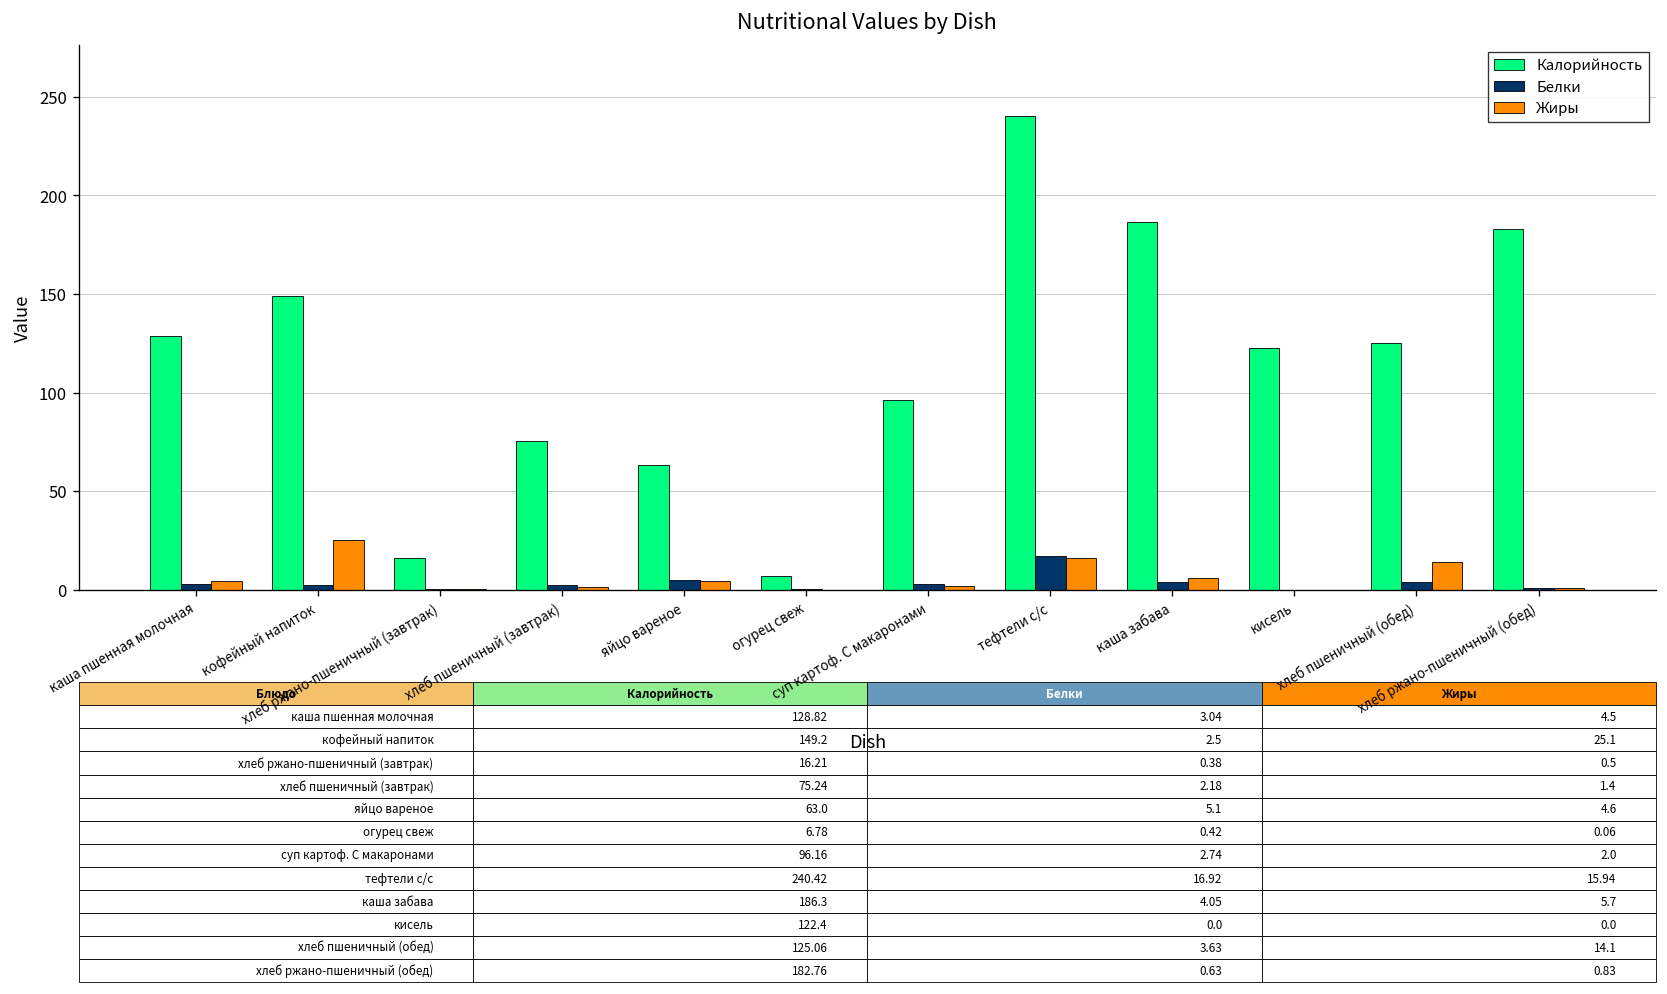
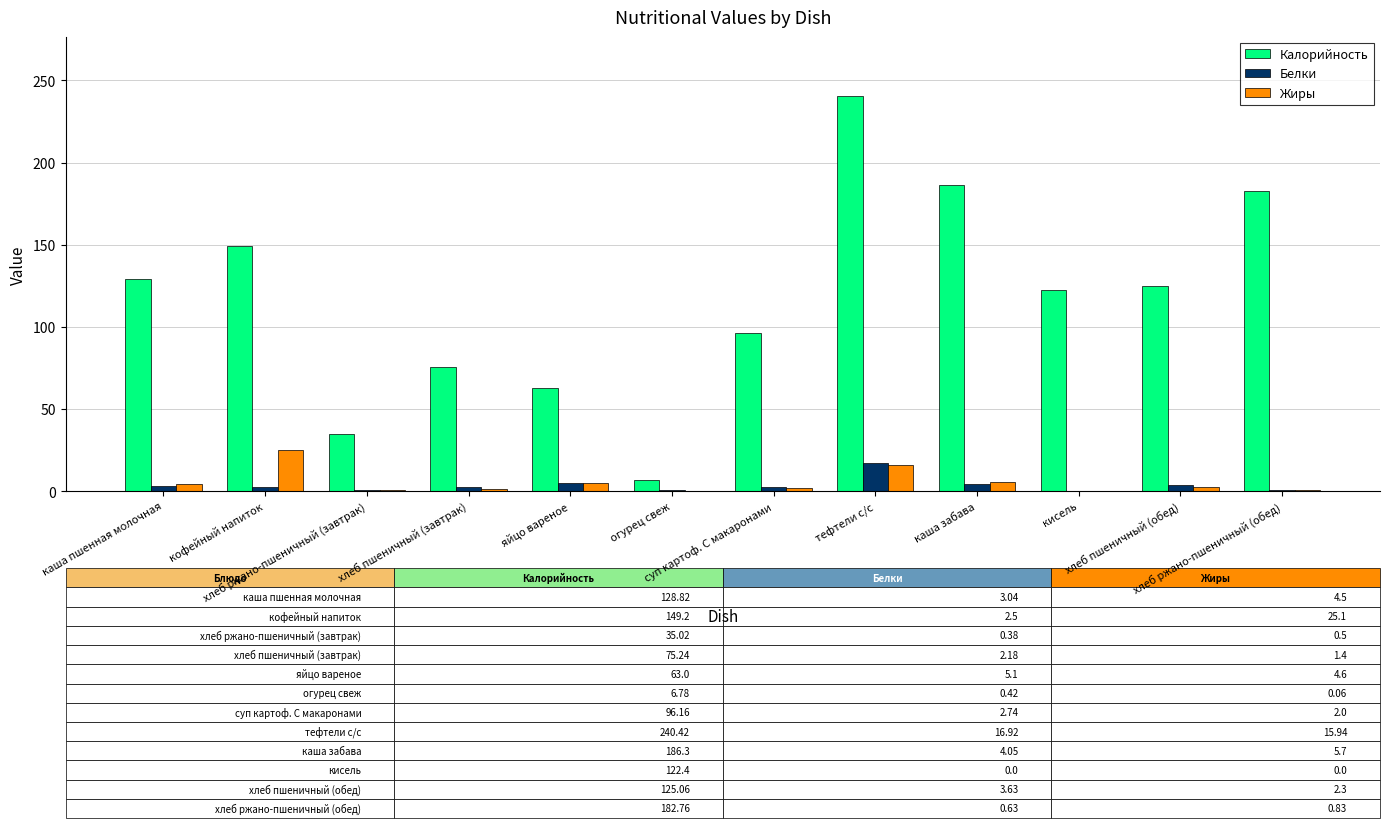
  {
    "Калорийность": {
-     "хлеб ржано-пшеничный (завтрак)": 16.21
+     "хлеб ржано-пшеничный (завтрак)": 35.02
    },
    "Белки": {
      "каша пшенная молочная": 3,
      "кофейный напиток": 3,
      "хлеб пшеничный (завтрак)": 2,
      "яйцо вареное": 5,
      "суп картоф. С макаронами": 3,
      "тефтели с/с": 17,
      "каша забава": 4,
      "кисель": 0,
      "хлеб пшеничный (обед)": 4
    },
    "Жиры": {
-     "хлеб пшеничный (обед)": 14.1
+     "хлеб пшеничный (обед)": 2.3
    }
  }
